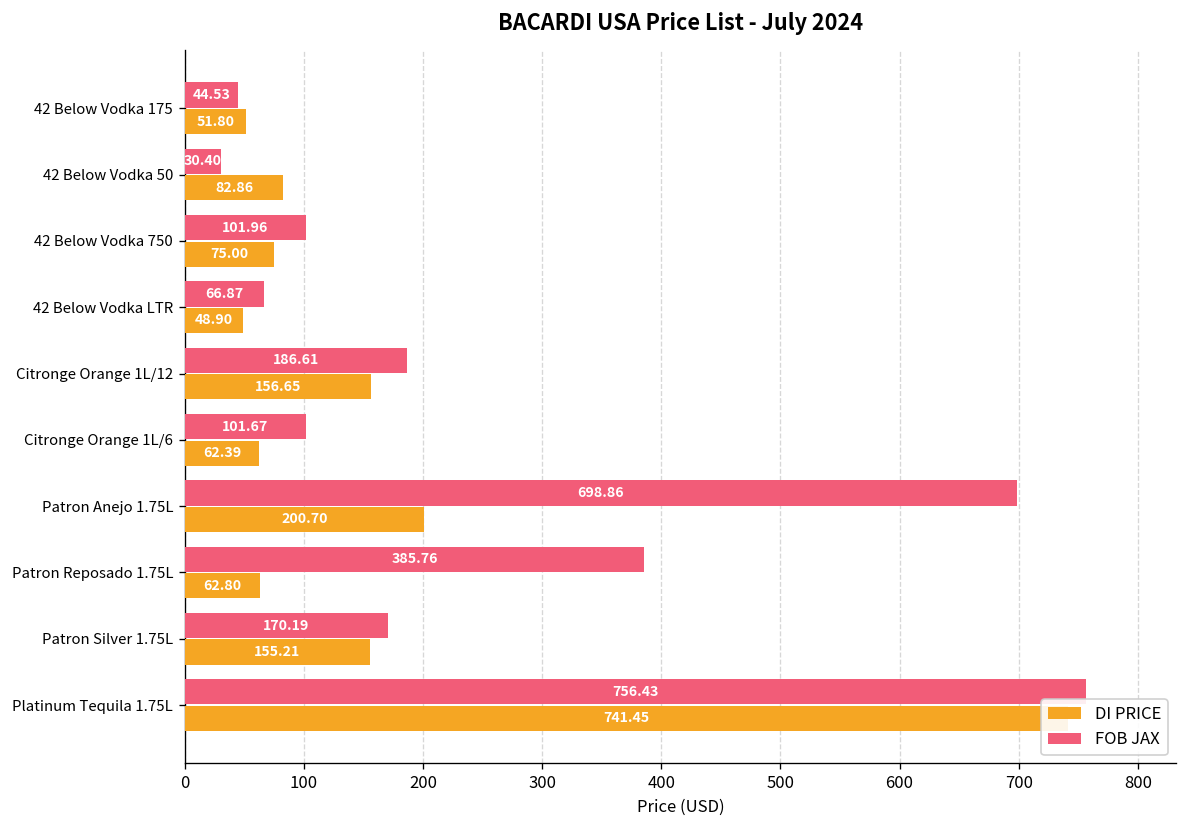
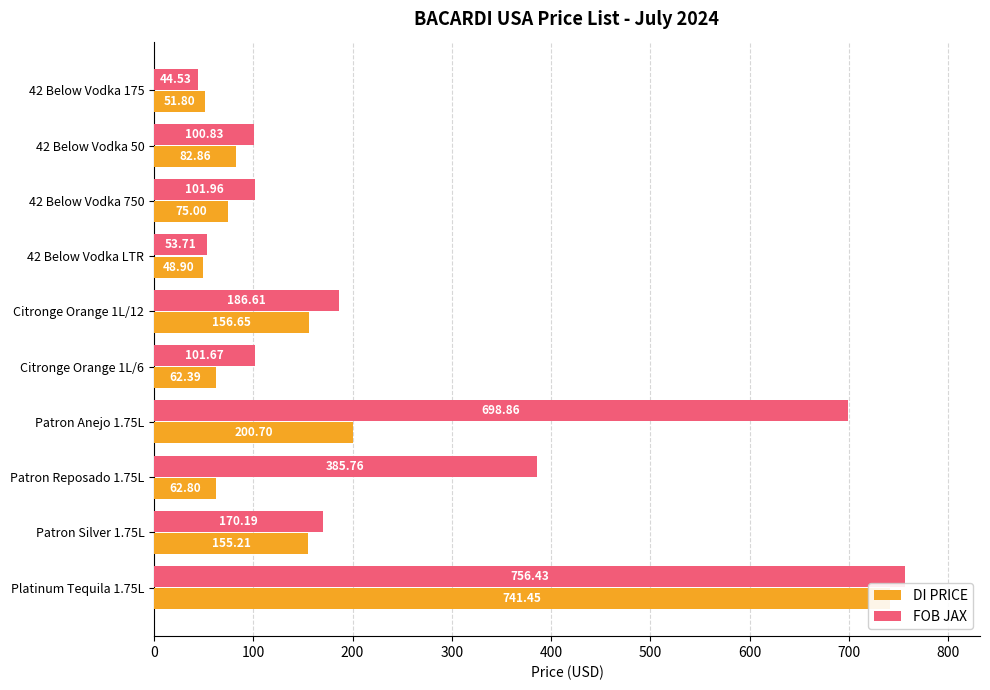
  {
    "DI PRICE": {
      "42 Below Vodka 175": 51.80,
      "42 Below Vodka 50": 82.86,
      "42 Below Vodka 750": 75.00,
      "42 Below Vodka LTR": 48.90,
      "Citronge Orange 1L/12": 156.65,
      "Citronge Orange 1L/6": 62.39,
      "Patron Anejo 1.75L": 200.70,
      "Patron Reposado 1.75L": 62.80,
      "Patron Silver 1.75L": 155.21
    },
    "FOB JAX": {
      "42 Below Vodka 175": 44.53,
-     "42 Below Vodka 50": 30.40,
+     "42 Below Vodka 50": 100.83,
      "42 Below Vodka 750": 101.96,
-     "42 Below Vodka LTR": 66.87,
+     "42 Below Vodka LTR": 53.71,
      "Citronge Orange 1L/12": 186.61,
      "Citronge Orange 1L/6": 101.67,
      "Patron Anejo 1.75L": 698.86,
      "Patron Reposado 1.75L": 385.76,
      "Patron Silver 1.75L": 170.19,
      "Platinum Tequila 1.75L": 756.43
    }
  }
